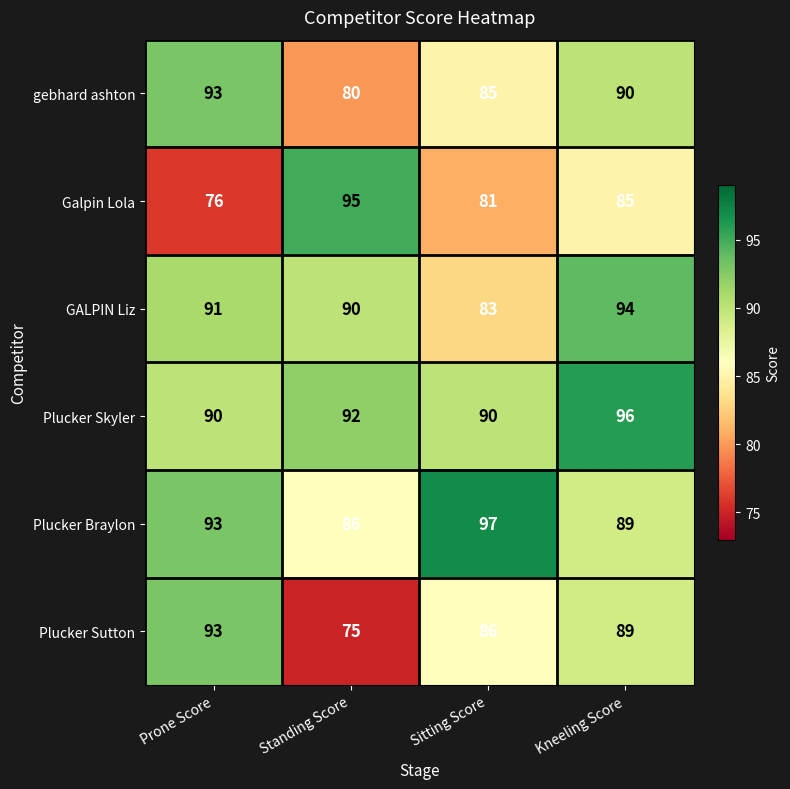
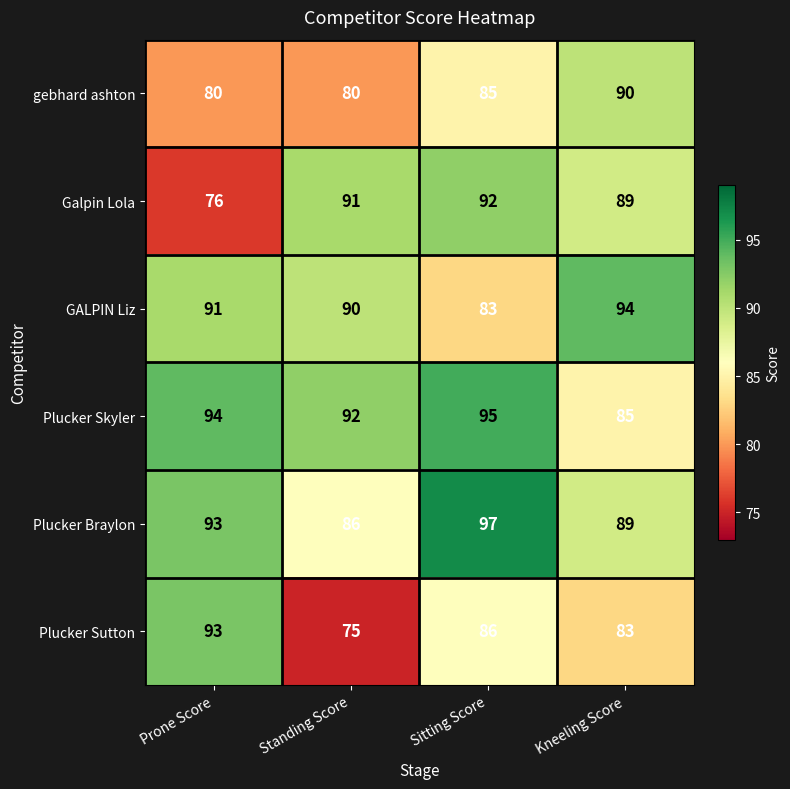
  {
    "gebhard ashton": {
-     "Prone Score": 93,
+     "Prone Score": 80,
      "Standing Score": 80,
      "Sitting Score": 85,
      "Kneeling Score": 90
    },
    "Galpin Lola": {
      "Prone Score": 76,
-     "Standing Score": 95,
-     "Sitting Score": 81,
-     "Kneeling Score": 85
+     "Standing Score": 91,
+     "Sitting Score": 92,
+     "Kneeling Score": 89
    },
    "GALPIN Liz": {
      "Prone Score": 91,
      "Standing Score": 90,
      "Sitting Score": 83,
      "Kneeling Score": 94
    },
    "Plucker Skyler": {
-     "Prone Score": 90,
+     "Prone Score": 94,
      "Standing Score": 92,
-     "Sitting Score": 90,
-     "Kneeling Score": 96
+     "Sitting Score": 95,
+     "Kneeling Score": 85
    },
    "Plucker Braylon": {
      "Prone Score": 93,
      "Standing Score": 86,
      "Sitting Score": 97,
      "Kneeling Score": 89
    },
    "Plucker Sutton": {
      "Prone Score": 93,
      "Standing Score": 75,
      "Sitting Score": 86,
-     "Kneeling Score": 89
+     "Kneeling Score": 83
    }
  }
